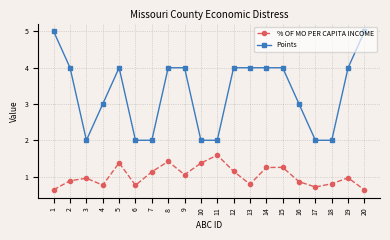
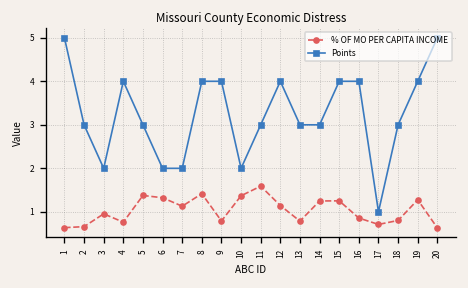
  {
    "% OF MO PER CAPITA INCOME": {
      "1": 0.6,
-     "2": 0.9,
+     "2": 0.7,
      "3": 1.0,
      "4": 0.8,
      "5": 1.4,
-     "6": 0.8,
+     "6": 1.3,
      "7": 1.1,
      "8": 1.4,
-     "9": 1.1,
+     "9": 0.8,
      "10": 1.4,
      "11": 1.6,
      "12": 1.1,
      "13": 0.8,
      "14": 1.3,
      "15": 1.3,
      "16": 0.9,
      "17": 0.7,
      "18": 0.8,
-     "19": 1.0,
+     "19": 1.3,
      "20": 0.6
    },
    "Points": {
      "1": 5,
-     "2": 4,
+     "2": 3,
      "3": 2,
-     "4": 3,
-     "5": 4,
+     "4": 4,
+     "5": 3,
      "6": 2,
      "7": 2,
      "8": 4,
      "9": 4,
      "10": 2,
-     "11": 2,
+     "11": 3,
      "12": 4,
-     "13": 4,
-     "14": 4,
+     "13": 3,
+     "14": 3,
      "15": 4,
-     "16": 3,
-     "17": 2,
-     "18": 2,
+     "16": 4,
+     "17": 1,
+     "18": 3,
      "19": 4
    }
  }
